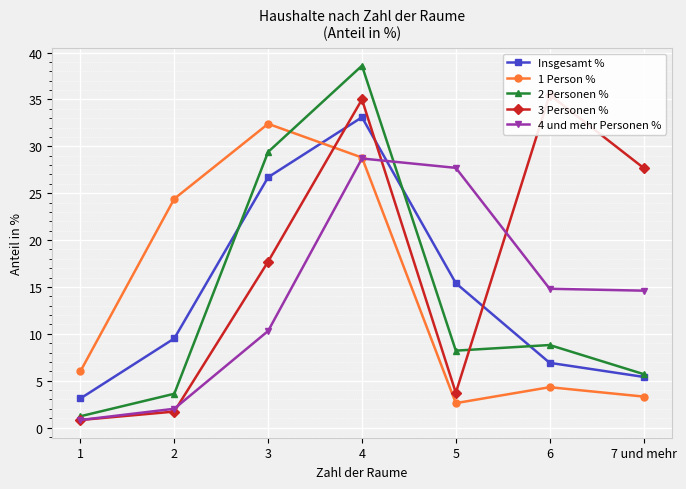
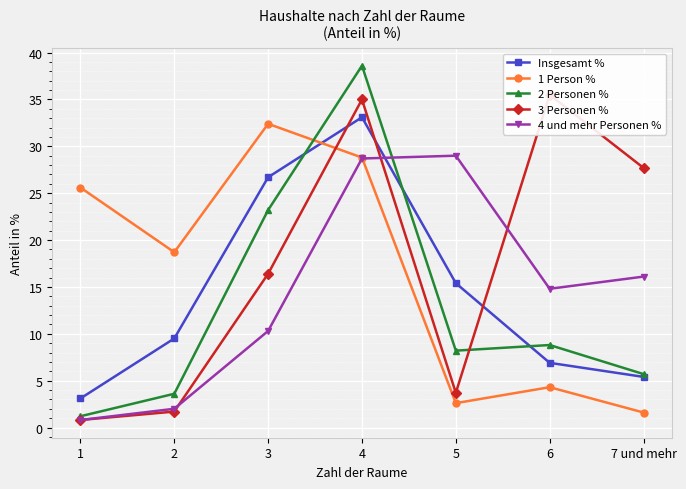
  {
    "Insgesamt %": {
      "1": 3,
      "2": 10,
      "3": 27,
      "4": 33,
      "5": 15,
      "6": 7,
      "7 und mehr": 5
    },
    "1 Person %": {
-     "1": 6,
-     "2": 24,
+     "1": 26,
+     "2": 19,
      "3": 32,
      "5": 3,
      "6": 4,
-     "7 und mehr": 3
+     "7 und mehr": 2
    },
    "2 Personen %": {
      "1": 1,
      "2": 4,
-     "3": 29,
+     "3": 23,
      "4": 39,
      "5": 8,
      "6": 9,
      "7 und mehr": 6
    },
    "3 Personen %": {
      "2": 2,
-     "3": 18,
+     "3": 16,
      "4": 35,
      "5": 4,
      "7 und mehr": 28
    },
    "4 und mehr Personen %": {
      "2": 2,
      "3": 10,
-     "5": 28,
+     "5": 29,
      "6": 15,
-     "7 und mehr": 15
+     "7 und mehr": 16
    }
  }
